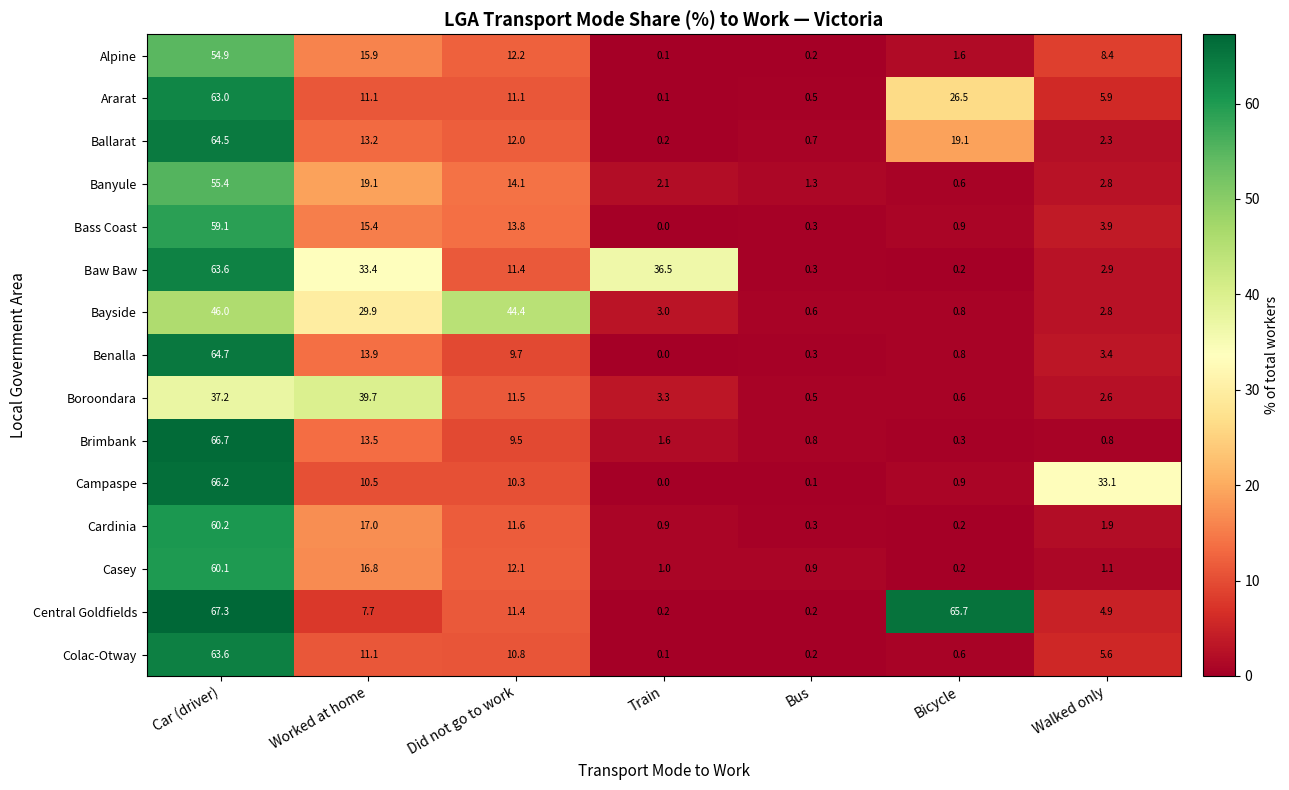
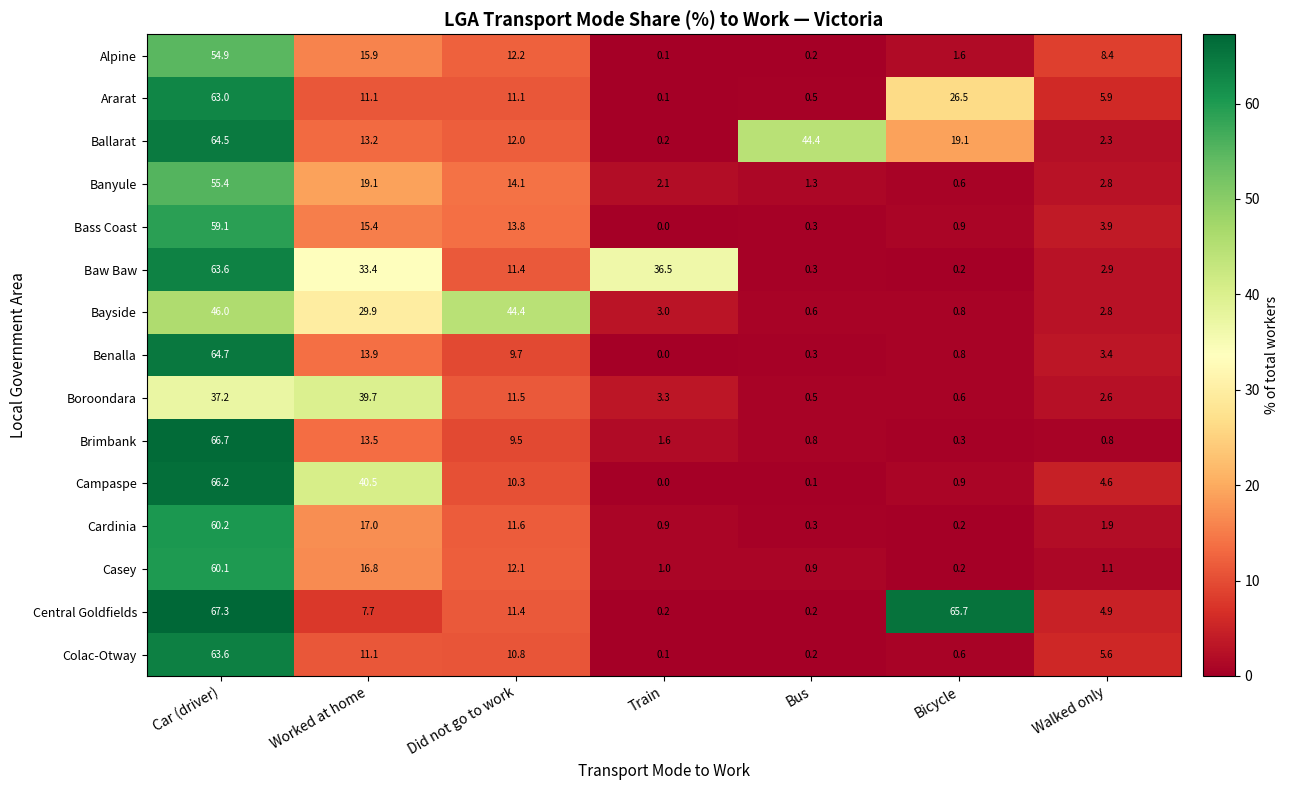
  {
    "Alpine": {
      "Car (driver)": 54.9,
      "Worked at home": 15.9,
      "Did not go to work": 12.2,
      "Train": 0.1,
      "Bus": 0.2,
      "Bicycle": 1.6,
      "Walked only": 8.4
    },
    "Ararat": {
      "Car (driver)": 63.0,
      "Worked at home": 11.1,
      "Did not go to work": 11.1,
      "Train": 0.1,
      "Bus": 0.5,
      "Bicycle": 26.5,
      "Walked only": 5.9
    },
    "Ballarat": {
      "Car (driver)": 64.5,
      "Worked at home": 13.2,
      "Did not go to work": 12.0,
      "Train": 0.2,
-     "Bus": 0.7,
+     "Bus": 44.4,
      "Bicycle": 19.1,
      "Walked only": 2.3
    },
    "Banyule": {
      "Car (driver)": 55.4,
      "Worked at home": 19.1,
      "Did not go to work": 14.1,
      "Train": 2.1,
      "Bus": 1.3,
      "Bicycle": 0.6,
      "Walked only": 2.8
    },
    "Bass Coast": {
      "Car (driver)": 59.1,
      "Worked at home": 15.4,
      "Did not go to work": 13.8,
      "Train": 0.0,
      "Bus": 0.3,
      "Bicycle": 0.9,
      "Walked only": 3.9
    },
    "Baw Baw": {
      "Car (driver)": 63.6,
      "Worked at home": 33.4,
      "Did not go to work": 11.4,
      "Train": 36.5,
      "Bus": 0.3,
      "Bicycle": 0.2,
      "Walked only": 2.9
    },
    "Bayside": {
      "Car (driver)": 46.0,
      "Worked at home": 29.9,
      "Did not go to work": 44.4,
      "Train": 3.0,
      "Bus": 0.6,
      "Bicycle": 0.8,
      "Walked only": 2.8
    },
    "Benalla": {
      "Car (driver)": 64.7,
      "Worked at home": 13.9,
      "Did not go to work": 9.7,
      "Train": 0.0,
      "Bus": 0.3,
      "Bicycle": 0.8,
      "Walked only": 3.4
    },
    "Boroondara": {
      "Car (driver)": 37.2,
      "Worked at home": 39.7,
      "Did not go to work": 11.5,
      "Train": 3.3,
      "Bus": 0.5,
      "Bicycle": 0.6,
      "Walked only": 2.6
    },
    "Brimbank": {
      "Car (driver)": 66.7,
      "Worked at home": 13.5,
      "Did not go to work": 9.5,
      "Train": 1.6,
      "Bus": 0.8,
      "Bicycle": 0.3,
      "Walked only": 0.8
    },
    "Campaspe": {
      "Car (driver)": 66.2,
-     "Worked at home": 10.5,
+     "Worked at home": 40.5,
      "Did not go to work": 10.3,
      "Train": 0.0,
      "Bus": 0.1,
      "Bicycle": 0.9,
-     "Walked only": 33.1
+     "Walked only": 4.6
    },
    "Cardinia": {
      "Car (driver)": 60.2,
      "Worked at home": 17.0,
      "Did not go to work": 11.6,
      "Train": 0.9,
      "Bus": 0.3,
      "Bicycle": 0.2,
      "Walked only": 1.9
    },
    "Casey": {
      "Car (driver)": 60.1,
      "Worked at home": 16.8,
      "Did not go to work": 12.1,
      "Train": 1.0,
      "Bus": 0.9,
      "Bicycle": 0.2,
      "Walked only": 1.1
    },
    "Central Goldfields": {
      "Car (driver)": 67.3,
      "Worked at home": 7.7,
      "Did not go to work": 11.4,
      "Train": 0.2,
      "Bus": 0.2,
      "Bicycle": 65.7,
      "Walked only": 4.9
    },
    "Colac-Otway": {
      "Car (driver)": 63.6,
      "Worked at home": 11.1,
      "Did not go to work": 10.8,
      "Train": 0.1,
      "Bus": 0.2,
      "Bicycle": 0.6,
      "Walked only": 5.6
    }
  }
